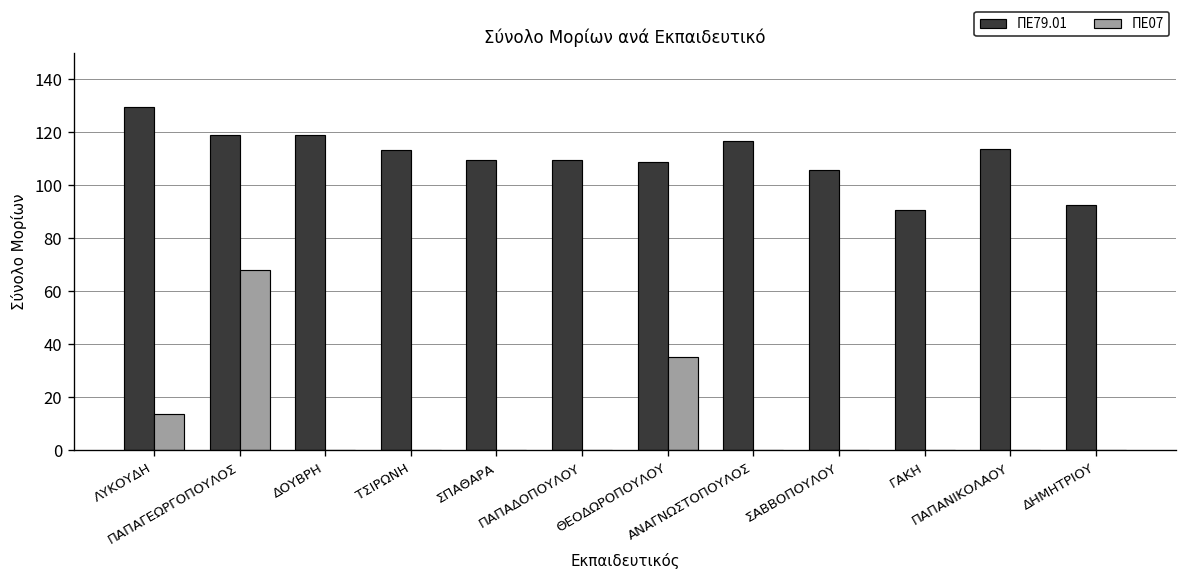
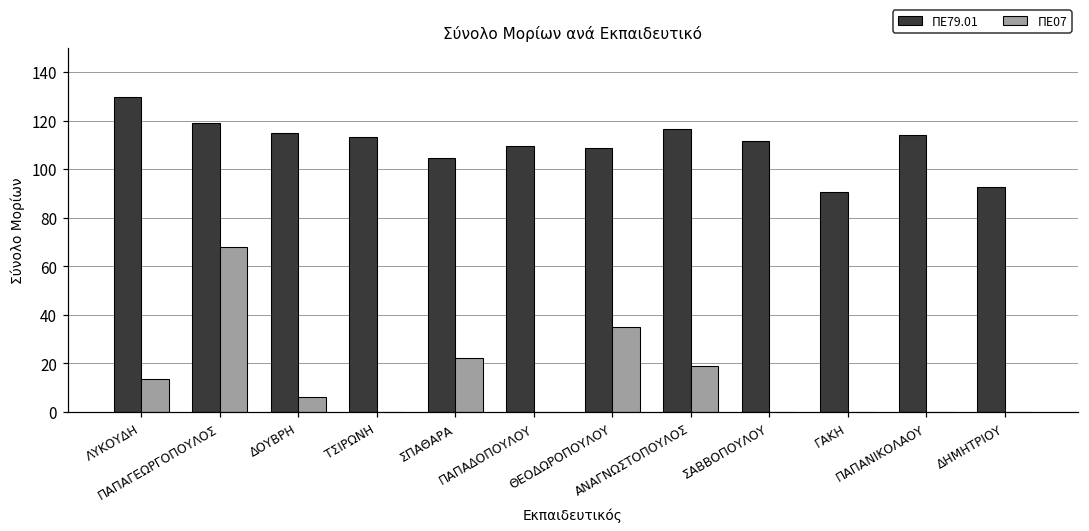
  {
    "ΠΕ79.01": {
      "ΛΥΚΟΥΔΗ": 130,
      "ΠΑΠΑΓΕΩΡΓΟΠΟΥΛΟΣ": 119,
-     "ΔΟΥΒΡΗ": 119,
+     "ΔΟΥΒΡΗ": 115,
      "ΤΣΙΡΩΝΗ": 113,
-     "ΣΠΑΘΑΡΑ": 109,
+     "ΣΠΑΘΑΡΑ": 105,
      "ΠΑΠΑΔΟΠΟΥΛΟΥ": 109,
      "ΘΕΟΔΩΡΟΠΟΥΛΟΥ": 109,
      "ΑΝΑΓΝΩΣΤΟΠΟΥΛΟΣ": 117,
-     "ΣΑΒΒΟΠΟΥΛΟΥ": 106,
+     "ΣΑΒΒΟΠΟΥΛΟΥ": 111,
      "ΓΑΚΗ": 91,
      "ΠΑΠΑΝΙΚΟΛΑΟΥ": 114,
      "ΔΗΜΗΤΡΙΟΥ": 93
    },
    "ΠΕ07": {
      "ΛΥΚΟΥΔΗ": 13,
      "ΠΑΠΑΓΕΩΡΓΟΠΟΥΛΟΣ": 68,
-     "ΔΟΥΒΡΗ": 0,
+     "ΔΟΥΒΡΗ": 6,
      "ΤΣΙΡΩΝΗ": 0,
-     "ΣΠΑΘΑΡΑ": 0,
+     "ΣΠΑΘΑΡΑ": 22,
      "ΠΑΠΑΔΟΠΟΥΛΟΥ": 0,
      "ΘΕΟΔΩΡΟΠΟΥΛΟΥ": 35,
-     "ΑΝΑΓΝΩΣΤΟΠΟΥΛΟΣ": 0,
+     "ΑΝΑΓΝΩΣΤΟΠΟΥΛΟΣ": 19,
      "ΣΑΒΒΟΠΟΥΛΟΥ": 0,
      "ΓΑΚΗ": 0,
      "ΠΑΠΑΝΙΚΟΛΑΟΥ": 0,
      "ΔΗΜΗΤΡΙΟΥ": 0
    }
  }
